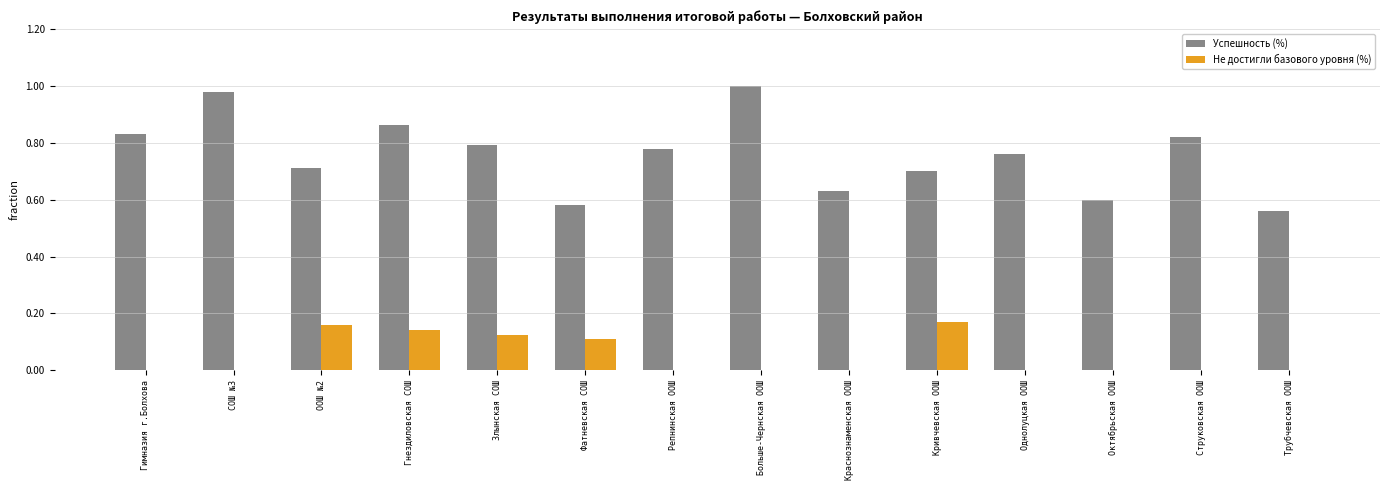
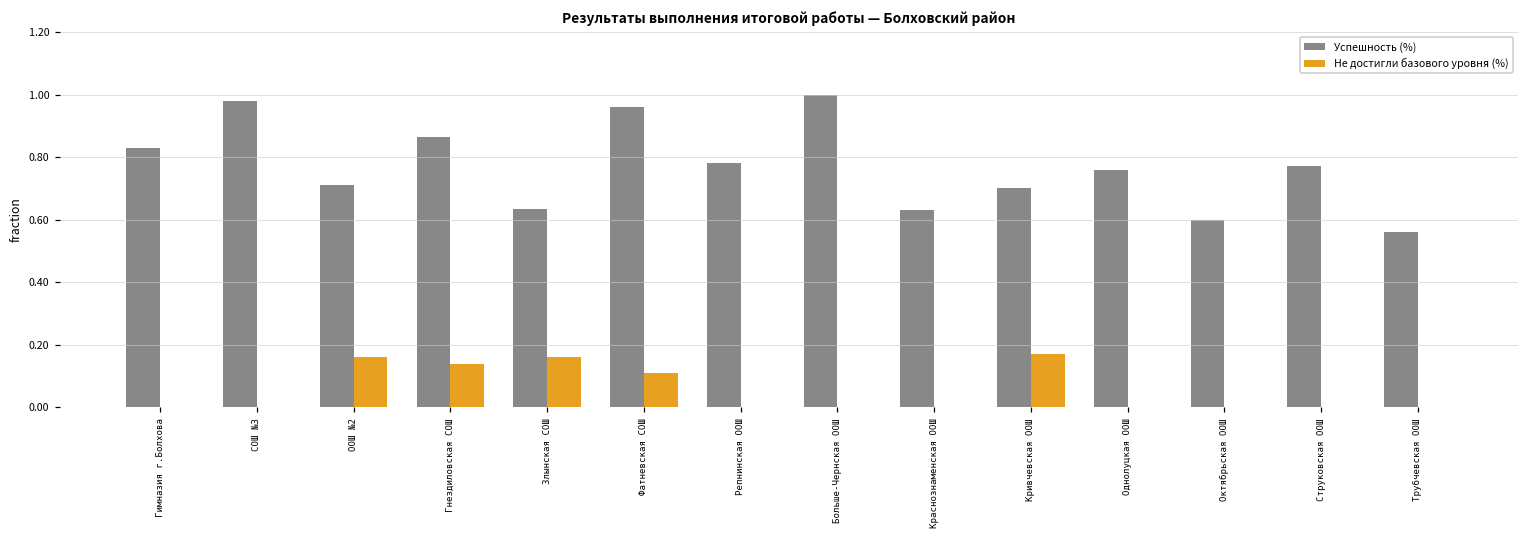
  {
    "Успешность (%)": {
      "Гимназия г.Болхова": 0.83,
      "СОШ №3": 0.98,
      "ООШ №2": 0.71,
      "Гнездиловская СОШ": 0.86,
-     "Злынская СОШ": 0.79,
-     "Фатневская СОШ": 0.58,
+     "Злынская СОШ": 0.64,
+     "Фатневская СОШ": 0.96,
      "Репнинская ООШ": 0.78,
      "Больше-Чернская ООШ": 1.00,
      "Краснознаменская ООШ": 0.63,
      "Кривчевская ООШ": 0.70,
      "Однолуцкая ООШ": 0.76,
      "Октябрьская ООШ": 0.60,
-     "Струковская ООШ": 0.82,
+     "Струковская ООШ": 0.77,
      "Трубчевская ООШ": 0.56
    },
    "Не достигли базового уровня (%)": {
      "Гимназия г.Болхова": 0.00,
      "СОШ №3": 0.00,
      "ООШ №2": 0.16,
      "Гнездиловская СОШ": 0.14,
-     "Злынская СОШ": 0.13,
+     "Злынская СОШ": 0.16,
      "Фатневская СОШ": 0.11,
      "Репнинская ООШ": 0.00,
      "Больше-Чернская ООШ": 0.00,
      "Краснознаменская ООШ": 0.00,
      "Кривчевская ООШ": 0.17,
      "Однолуцкая ООШ": 0.00,
      "Октябрьская ООШ": 0.00,
      "Струковская ООШ": 0.00,
      "Трубчевская ООШ": 0.00
    }
  }
